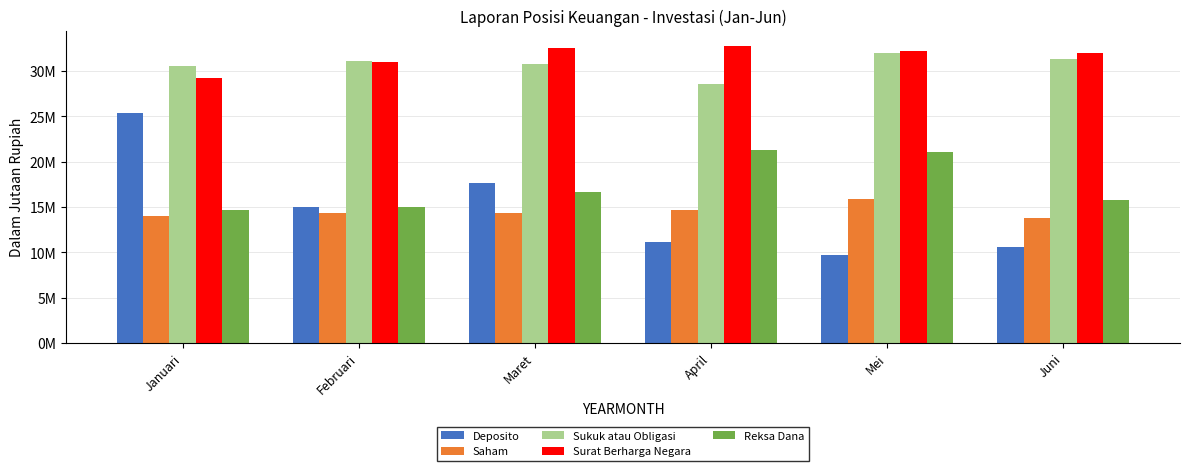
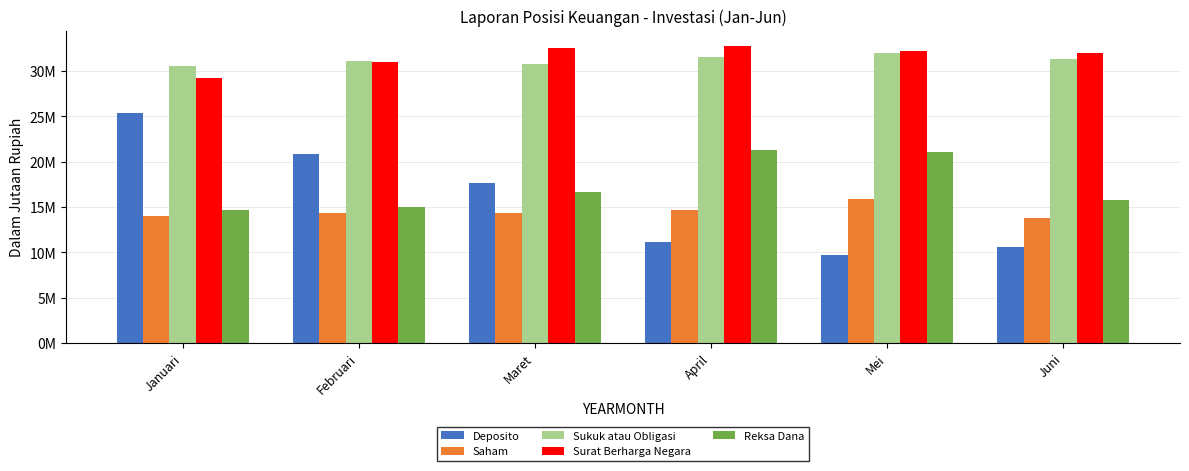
  {
    "Deposito": {
      "Januari": 25000000,
-     "Februari": 15000000,
+     "Februari": 21000000,
      "Maret": 18000000,
      "April": 11000000,
      "Mei": 10000000,
      "Juni": 11000000
    },
    "Saham": {
      "Januari": 14000000,
      "Februari": 14000000,
      "Maret": 14000000,
      "April": 15000000,
      "Mei": 16000000,
      "Juni": 14000000
    },
    "Sukuk atau Obligasi": {
      "Januari": 31000000,
      "Februari": 31000000,
      "Maret": 31000000,
-     "April": 29000000,
+     "April": 32000000,
      "Mei": 32000000,
      "Juni": 31000000
    },
    "Surat Berharga Negara": {
      "Januari": 29000000,
      "Februari": 31000000,
      "Maret": 33000000,
      "April": 33000000,
      "Mei": 32000000,
      "Juni": 32000000
    },
    "Reksa Dana": {
      "Januari": 15000000,
      "Februari": 15000000,
      "Maret": 17000000,
      "April": 21000000,
      "Mei": 21000000,
      "Juni": 16000000
    }
  }
